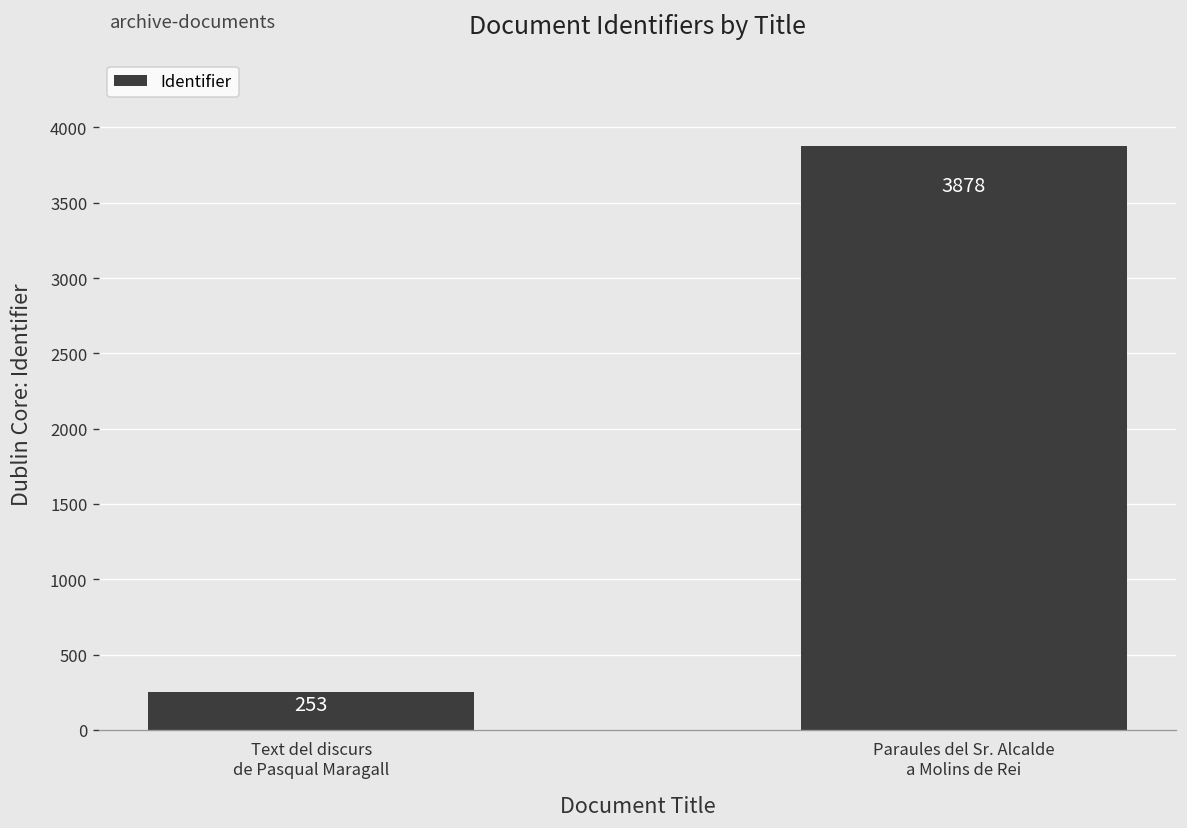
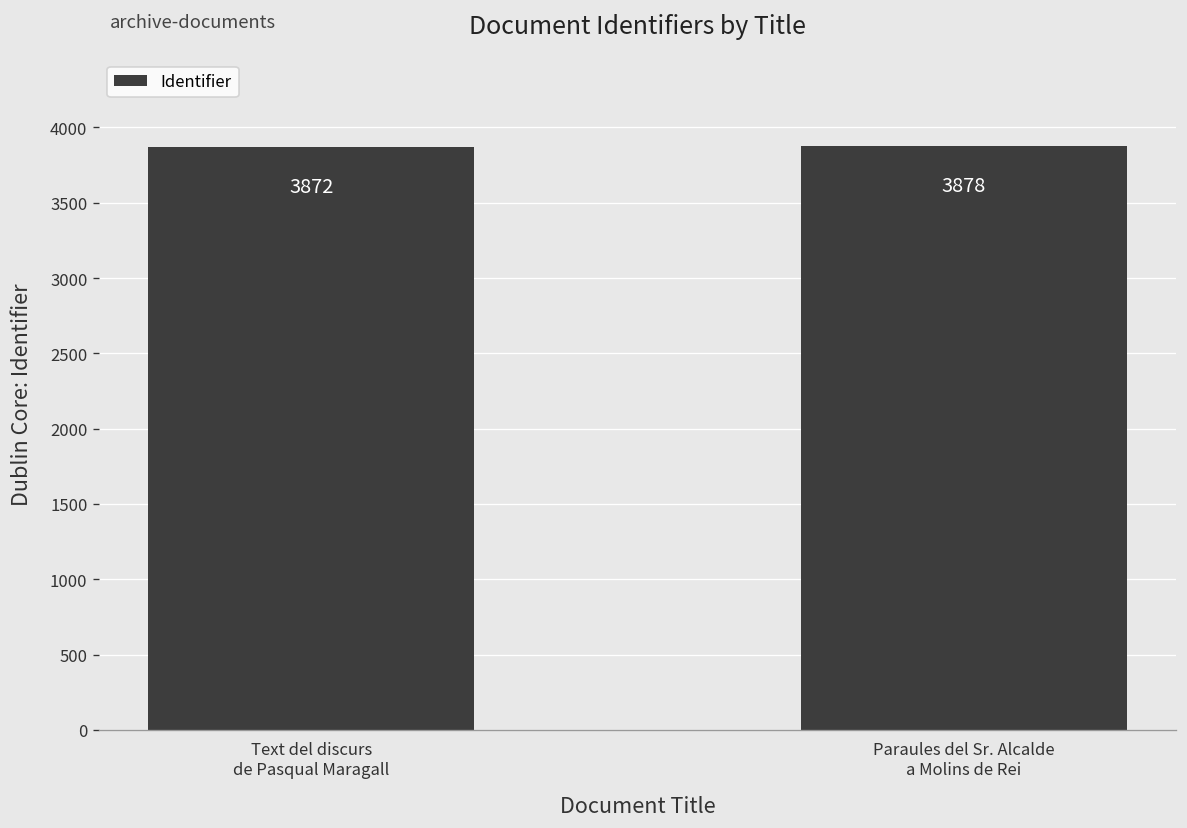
  {
-   "Text del discurs de Pasqual Maragall": 253,
+   "Text del discurs de Pasqual Maragall": 3872,
    "Paraules del Sr. Alcalde a Molins de Rei": 3878
  }
